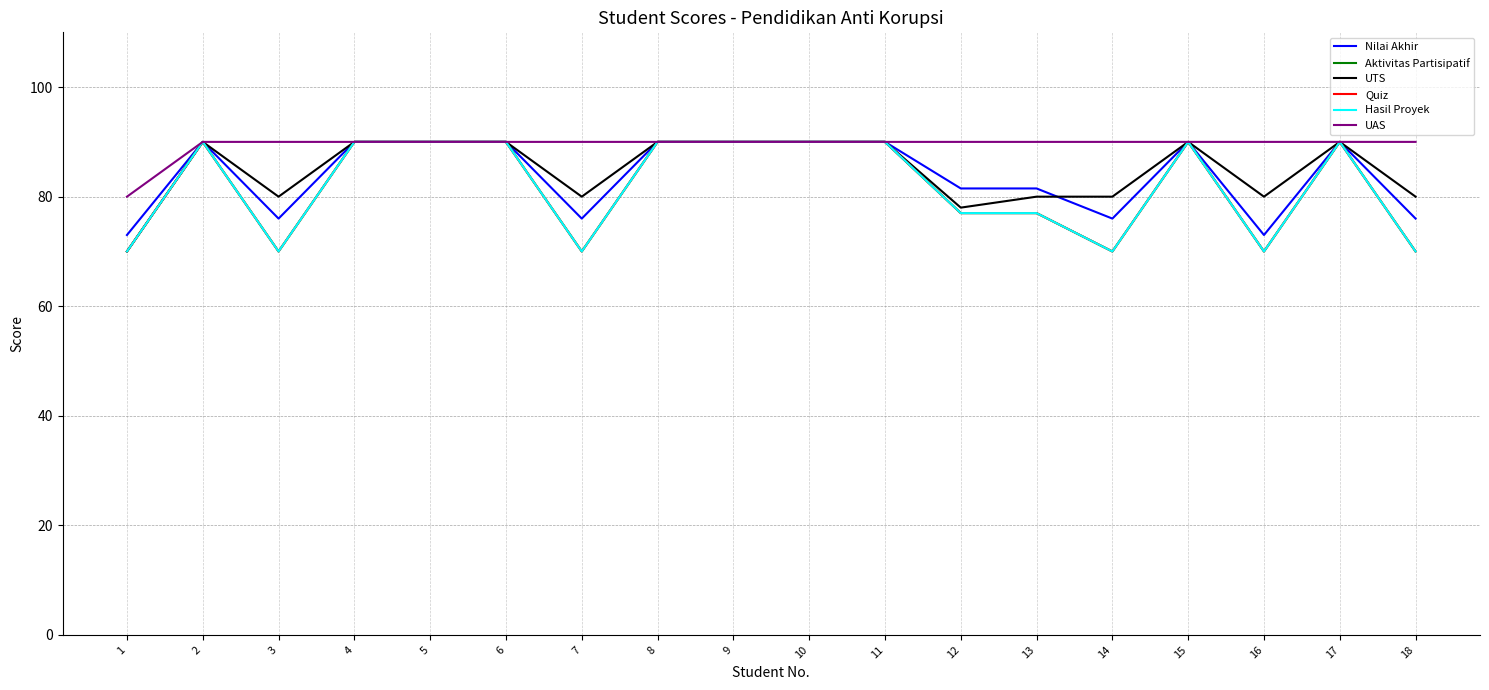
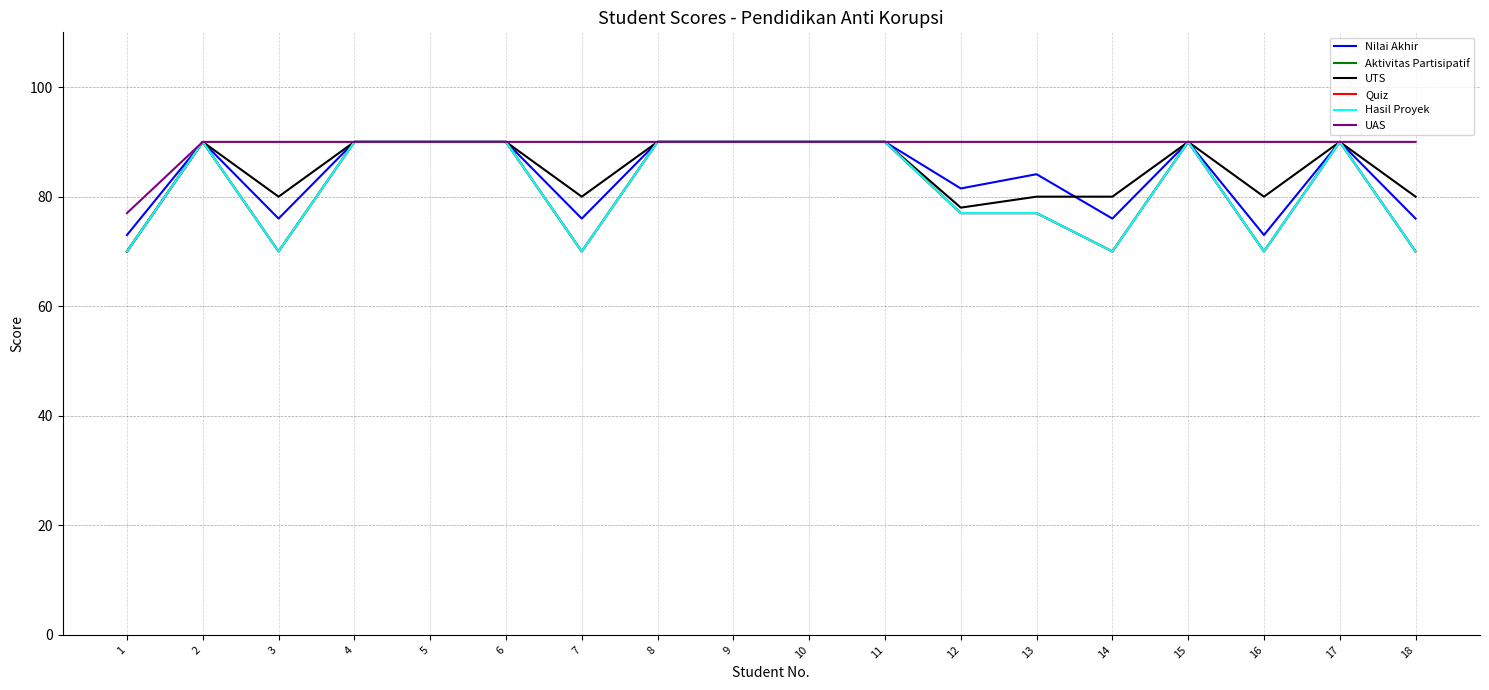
  {
    "Nilai Akhir": {
      "1": 73,
      "3": 76,
      "7": 76,
      "12": 82,
-     "13": 82,
+     "13": 84,
      "14": 76,
      "16": 73,
      "18": 76
    },
    "Hasil Proyek": {
      "3": 70,
      "7": 70,
      "12": 77,
      "13": 77,
      "14": 70,
      "16": 70,
      "18": 70
    },
    "UTS": {
      "3": 80,
      "7": 80,
      "12": 78,
      "13": 80,
      "14": 80,
      "16": 80,
      "18": 80
    },
    "UAS": {
-     "1": 80,
+     "1": 77,
      "3": 90,
      "7": 90,
      "12": 90,
      "13": 90,
      "14": 90,
      "16": 90,
      "18": 90
    }
  }
